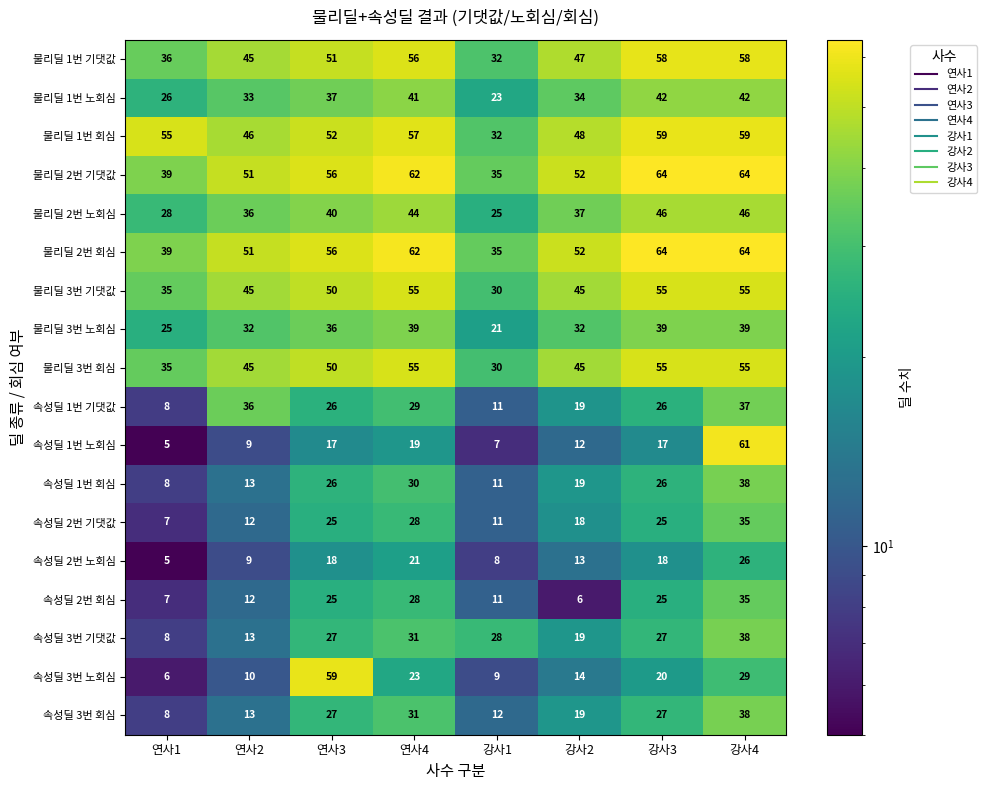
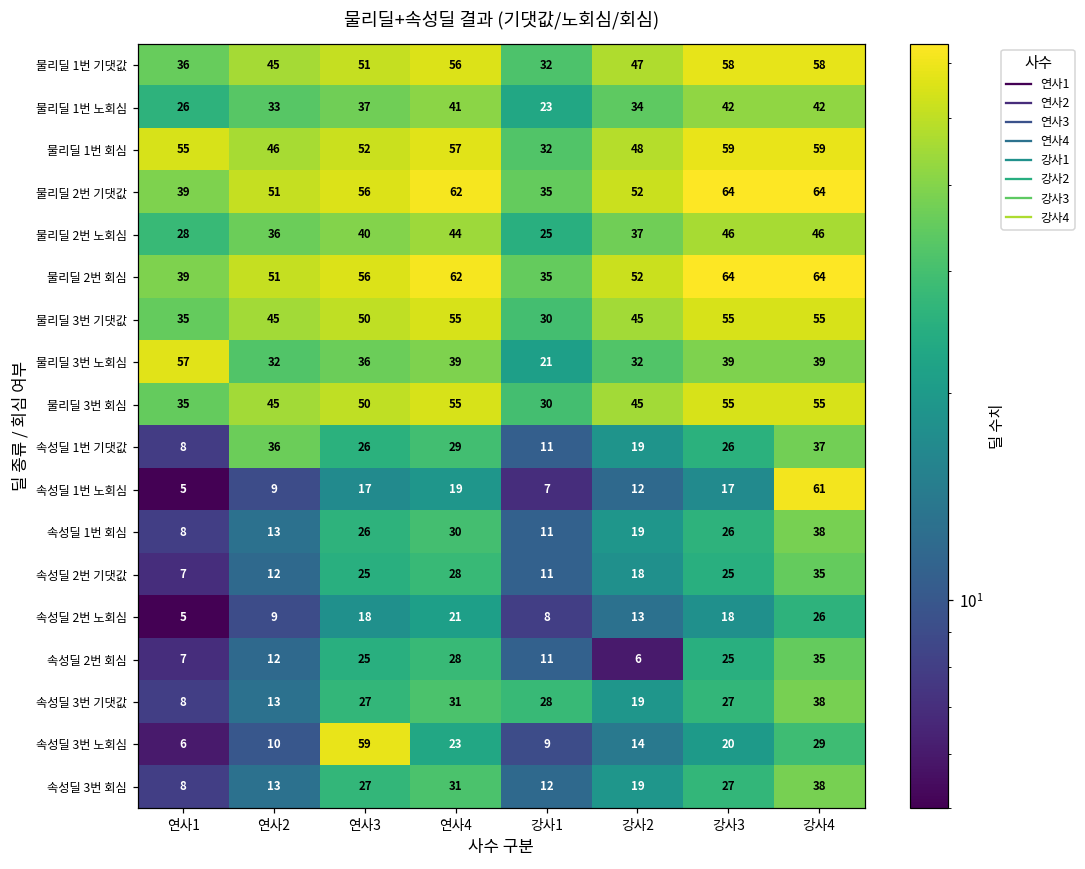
  {
    "물리딜 1번 기댓값": {
      "연사1": 36,
      "연사2": 45,
      "연사3": 51,
      "연사4": 56,
      "강사1": 32,
      "강사2": 47,
      "강사3": 58,
      "강사4": 58
    },
    "물리딜 1번 노회심": {
      "연사1": 26,
      "연사2": 33,
      "연사3": 37,
      "연사4": 41,
      "강사1": 23,
      "강사2": 34,
      "강사3": 42,
      "강사4": 42
    },
    "물리딜 1번 회심": {
      "연사1": 55,
      "연사2": 46,
      "연사3": 52,
      "연사4": 57,
      "강사1": 32,
      "강사2": 48,
      "강사3": 59,
      "강사4": 59
    },
    "물리딜 2번 기댓값": {
      "연사1": 39,
      "연사2": 51,
      "연사3": 56,
      "연사4": 62,
      "강사1": 35,
      "강사2": 52,
      "강사3": 64,
      "강사4": 64
    },
    "물리딜 2번 노회심": {
      "연사1": 28,
      "연사2": 36,
      "연사3": 40,
      "연사4": 44,
      "강사1": 25,
      "강사2": 37,
      "강사3": 46,
      "강사4": 46
    },
    "물리딜 2번 회심": {
      "연사1": 39,
      "연사2": 51,
      "연사3": 56,
      "연사4": 62,
      "강사1": 35,
      "강사2": 52,
      "강사3": 64,
      "강사4": 64
    },
    "물리딜 3번 기댓값": {
      "연사1": 35,
      "연사2": 45,
      "연사3": 50,
      "연사4": 55,
      "강사1": 30,
      "강사2": 45,
      "강사3": 55,
      "강사4": 55
    },
    "물리딜 3번 노회심": {
-     "연사1": 25,
+     "연사1": 57,
      "연사2": 32,
      "연사3": 36,
      "연사4": 39,
      "강사1": 21,
      "강사2": 32,
      "강사3": 39,
      "강사4": 39
    },
    "물리딜 3번 회심": {
      "연사1": 35,
      "연사2": 45,
      "연사3": 50,
      "연사4": 55,
      "강사1": 30,
      "강사2": 45,
      "강사3": 55,
      "강사4": 55
    },
    "속성딜 1번 기댓값": {
      "연사1": 8,
      "연사2": 36,
      "연사3": 26,
      "연사4": 29,
      "강사1": 11,
      "강사2": 19,
      "강사3": 26,
      "강사4": 37
    },
    "속성딜 1번 노회심": {
      "연사1": 5,
      "연사2": 9,
      "연사3": 17,
      "연사4": 19,
      "강사1": 7,
      "강사2": 12,
      "강사3": 17,
      "강사4": 61
    },
    "속성딜 1번 회심": {
      "연사1": 8,
      "연사2": 13,
      "연사3": 26,
      "연사4": 30,
      "강사1": 11,
      "강사2": 19,
      "강사3": 26,
      "강사4": 38
    },
    "속성딜 2번 기댓값": {
      "연사1": 7,
      "연사2": 12,
      "연사3": 25,
      "연사4": 28,
      "강사1": 11,
      "강사2": 18,
      "강사3": 25,
      "강사4": 35
    },
    "속성딜 2번 노회심": {
      "연사1": 5,
      "연사2": 9,
      "연사3": 18,
      "연사4": 21,
      "강사1": 8,
      "강사2": 13,
      "강사3": 18,
      "강사4": 26
    },
    "속성딜 2번 회심": {
      "연사1": 7,
      "연사2": 12,
      "연사3": 25,
      "연사4": 28,
      "강사1": 11,
      "강사2": 6,
      "강사3": 25,
      "강사4": 35
    },
    "속성딜 3번 기댓값": {
      "연사1": 8,
      "연사2": 13,
      "연사3": 27,
      "연사4": 31,
      "강사1": 28,
      "강사2": 19,
      "강사3": 27,
      "강사4": 38
    },
    "속성딜 3번 노회심": {
      "연사1": 6,
      "연사2": 10,
      "연사3": 59,
      "연사4": 23,
      "강사1": 9,
      "강사2": 14,
      "강사3": 20,
      "강사4": 29
    },
    "속성딜 3번 회심": {
      "연사1": 8,
      "연사2": 13,
      "연사3": 27,
      "연사4": 31,
      "강사1": 12,
      "강사2": 19,
      "강사3": 27,
      "강사4": 38
    }
  }
